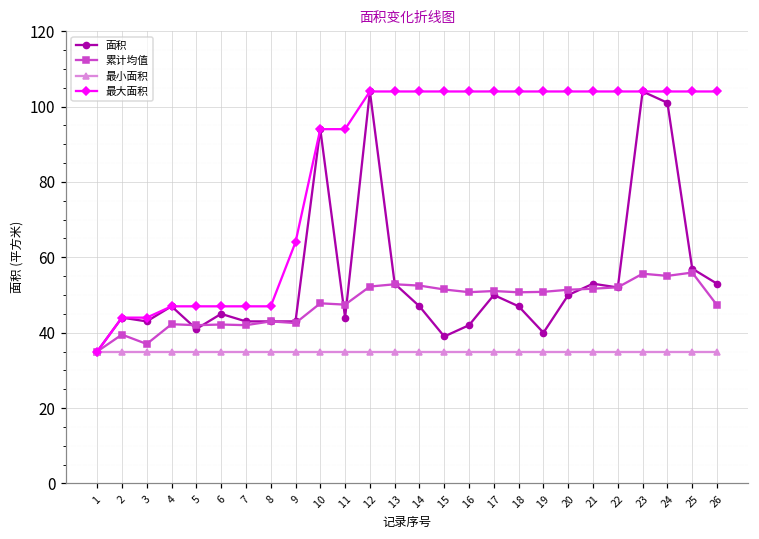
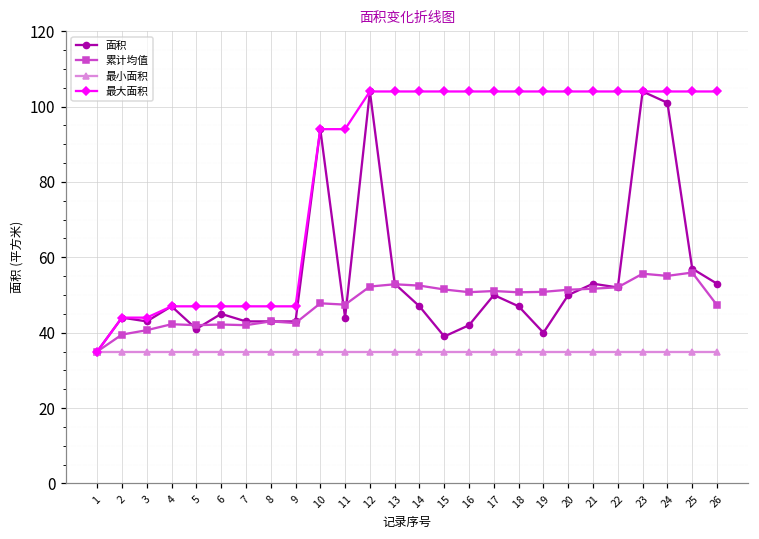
  {
    "面积": {
      "3": 43,
      "5": 41,
      "6": 45,
      "7": 43,
      "11": 44,
      "14": 47,
      "15": 39,
      "16": 42,
      "17": 50,
      "18": 47,
      "19": 40,
      "20": 50,
      "21": 53,
      "24": 101,
      "25": 57,
      "26": 53
    },
    "累计均值": {
      "2": 40,
-     "3": 37,
+     "3": 41,
      "4": 42,
      "5": 42,
      "6": 42,
      "7": 42,
      "10": 48,
      "11": 47,
      "12": 52,
      "14": 53,
      "15": 51,
      "16": 51,
      "17": 51,
      "18": 51,
      "19": 51,
      "20": 51,
      "21": 52,
      "23": 56,
      "24": 55,
      "25": 56,
      "26": 47
    },
    "最小面积": {
      "2": 35,
      "3": 35,
      "4": 35,
      "5": 35,
      "6": 35,
      "7": 35,
      "8": 35,
      "9": 35,
      "10": 35,
      "11": 35,
      "12": 35,
      "13": 35,
      "14": 35,
      "15": 35,
      "16": 35,
      "17": 35,
      "18": 35,
      "19": 35,
      "20": 35,
      "21": 35,
      "22": 35,
      "23": 35,
      "24": 35,
      "25": 35,
      "26": 35
    },
    "最大面积": {
      "3": 44,
      "5": 47,
      "6": 47,
      "7": 47,
      "8": 47,
-     "9": 64,
+     "9": 47,
      "11": 94,
      "13": 104,
      "14": 104,
      "15": 104,
      "16": 104,
      "17": 104,
      "18": 104,
      "19": 104,
      "20": 104,
      "21": 104,
      "22": 104,
      "24": 104,
      "25": 104,
      "26": 104
    }
  }
